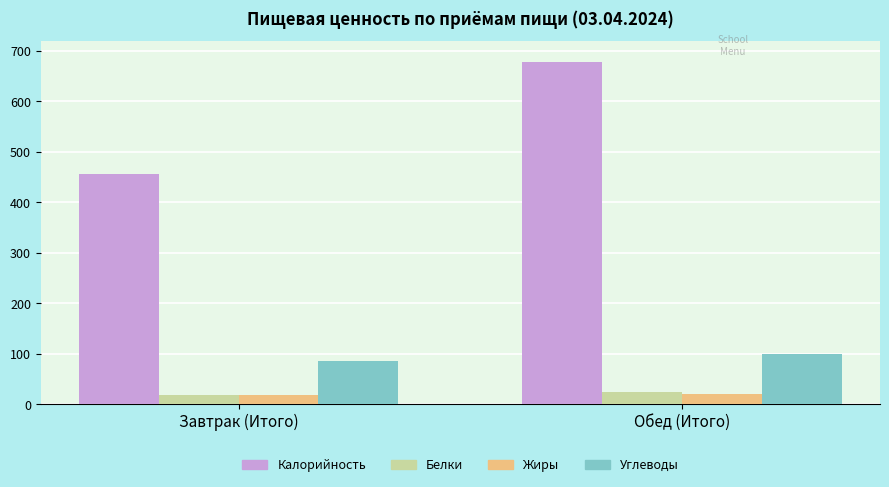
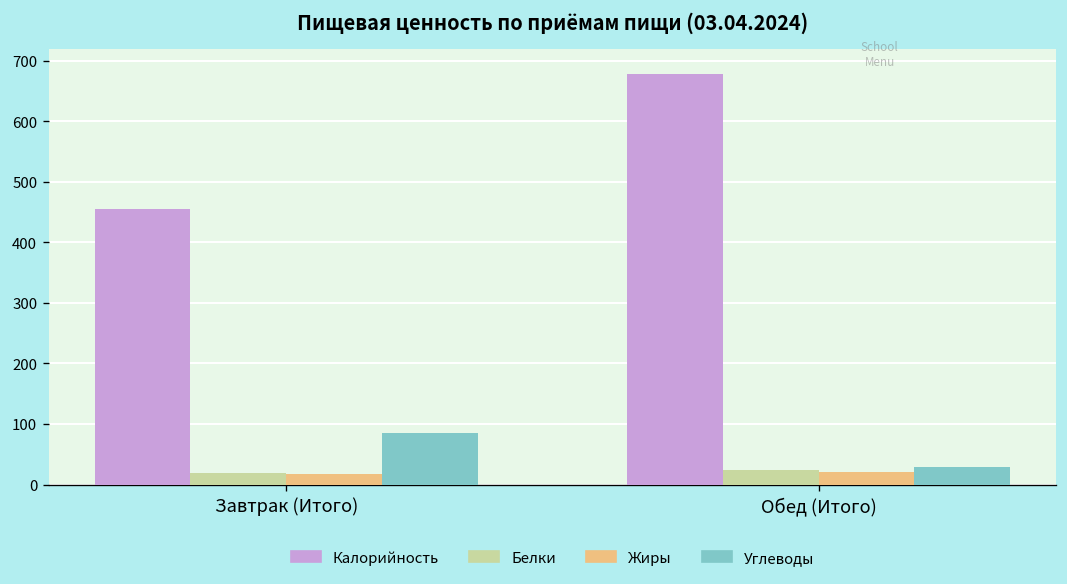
  {
    "Калорийность": {
      "Завтрак (Итого)": 460,
      "Обед (Итого)": 680
    },
    "Углеводы": {
      "Завтрак (Итого)": 80,
-     "Обед (Итого)": 100
+     "Обед (Итого)": 30
    }
  }
